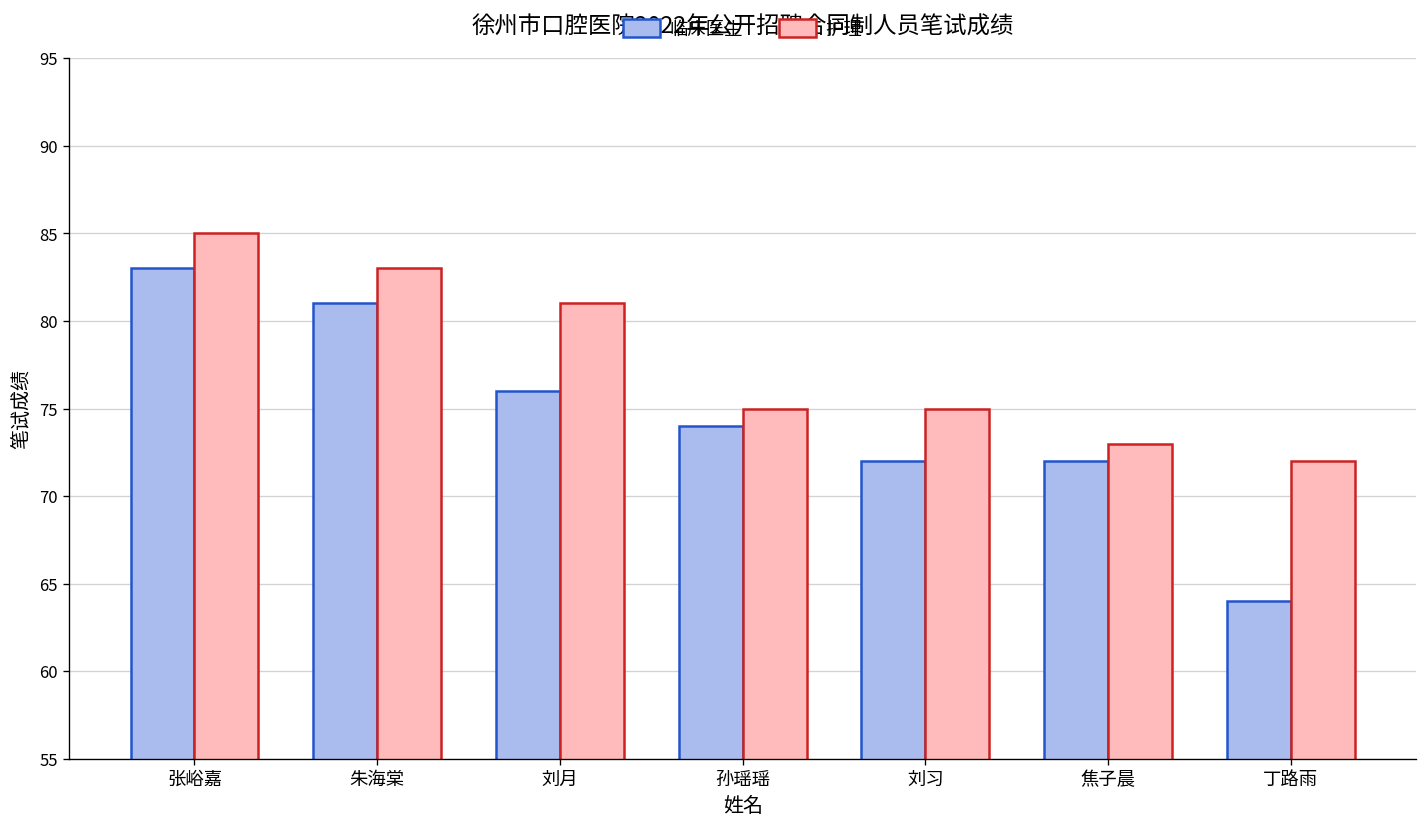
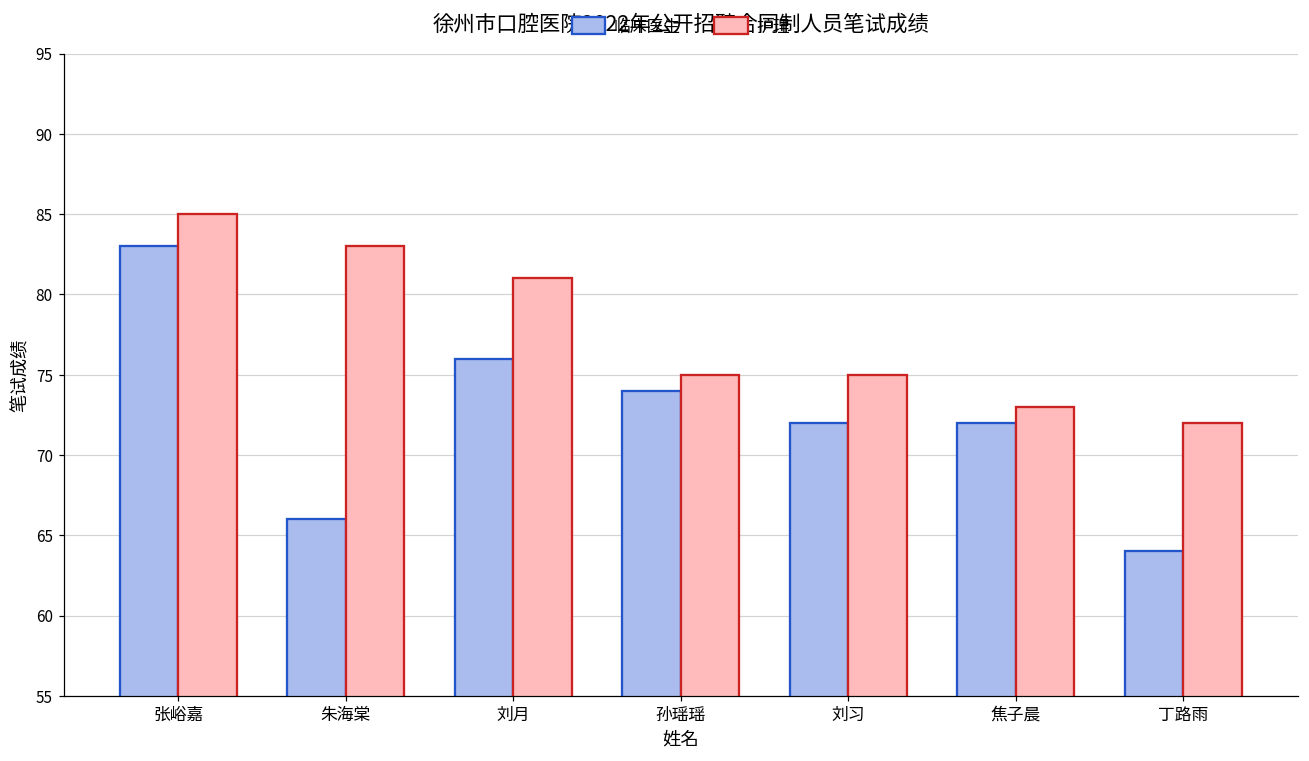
  {
    "临床医生": {
      "张峪嘉": 83,
-     "朱海棠": 81,
+     "朱海棠": 66,
      "刘月": 76,
      "孙瑶瑶": 74,
      "刘习": 72,
      "焦子晨": 72,
      "丁路雨": 64
    },
    "护理": {
      "张峪嘉": 85,
      "朱海棠": 83,
      "刘月": 81,
      "孙瑶瑶": 75,
      "刘习": 75,
      "焦子晨": 73,
      "丁路雨": 72
    }
  }
